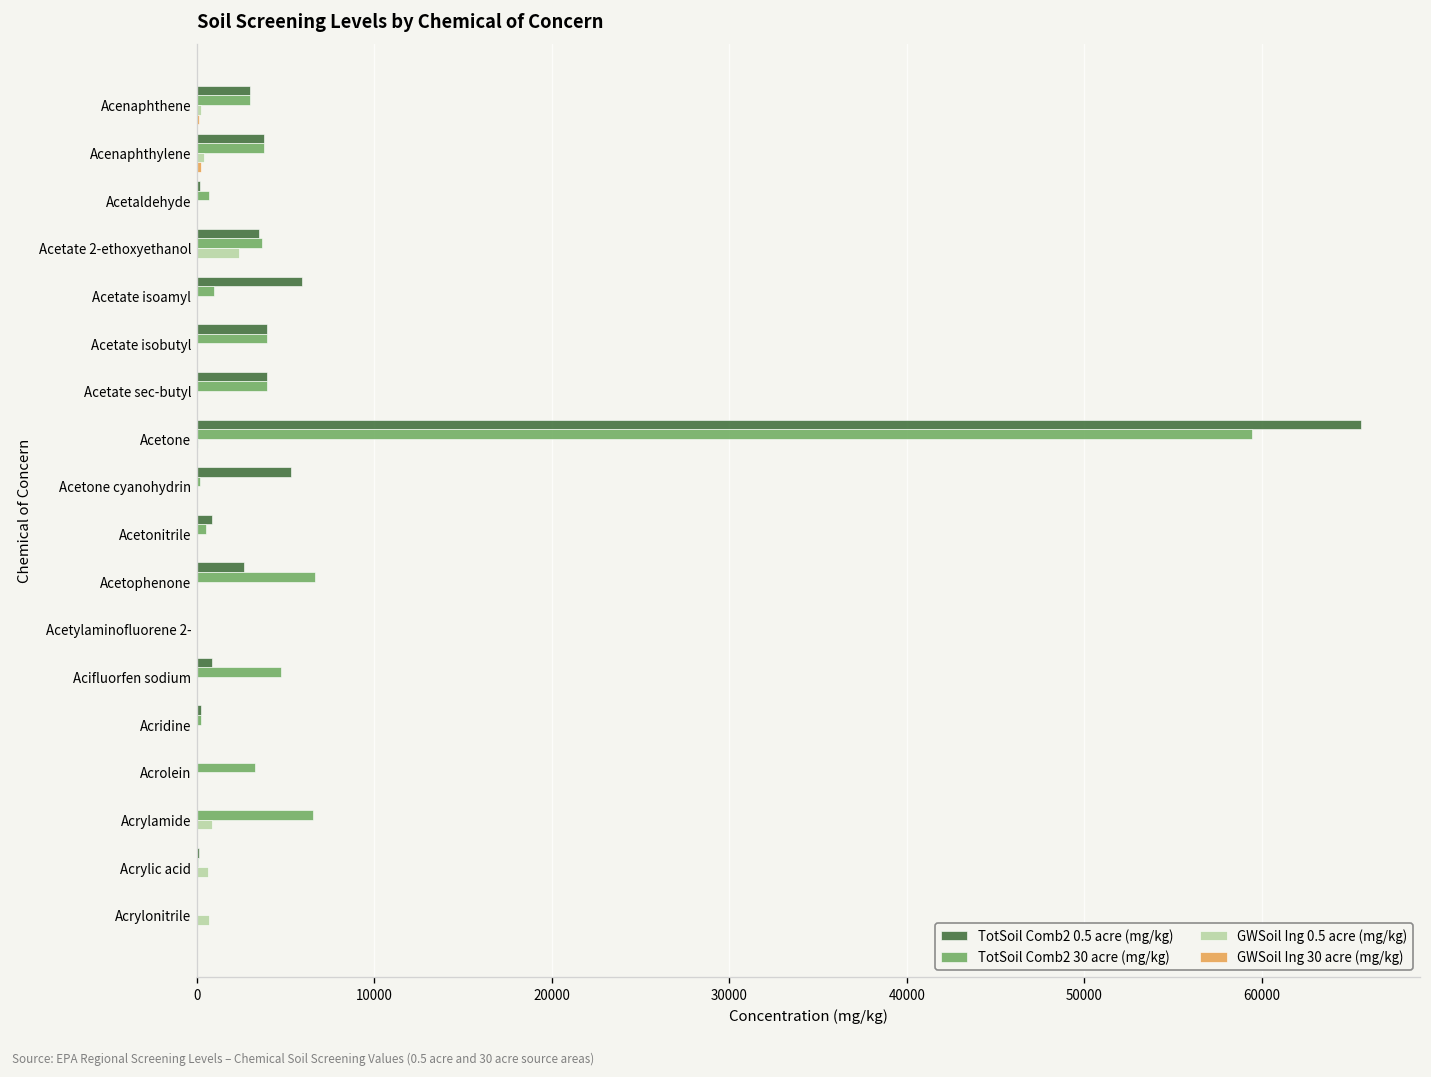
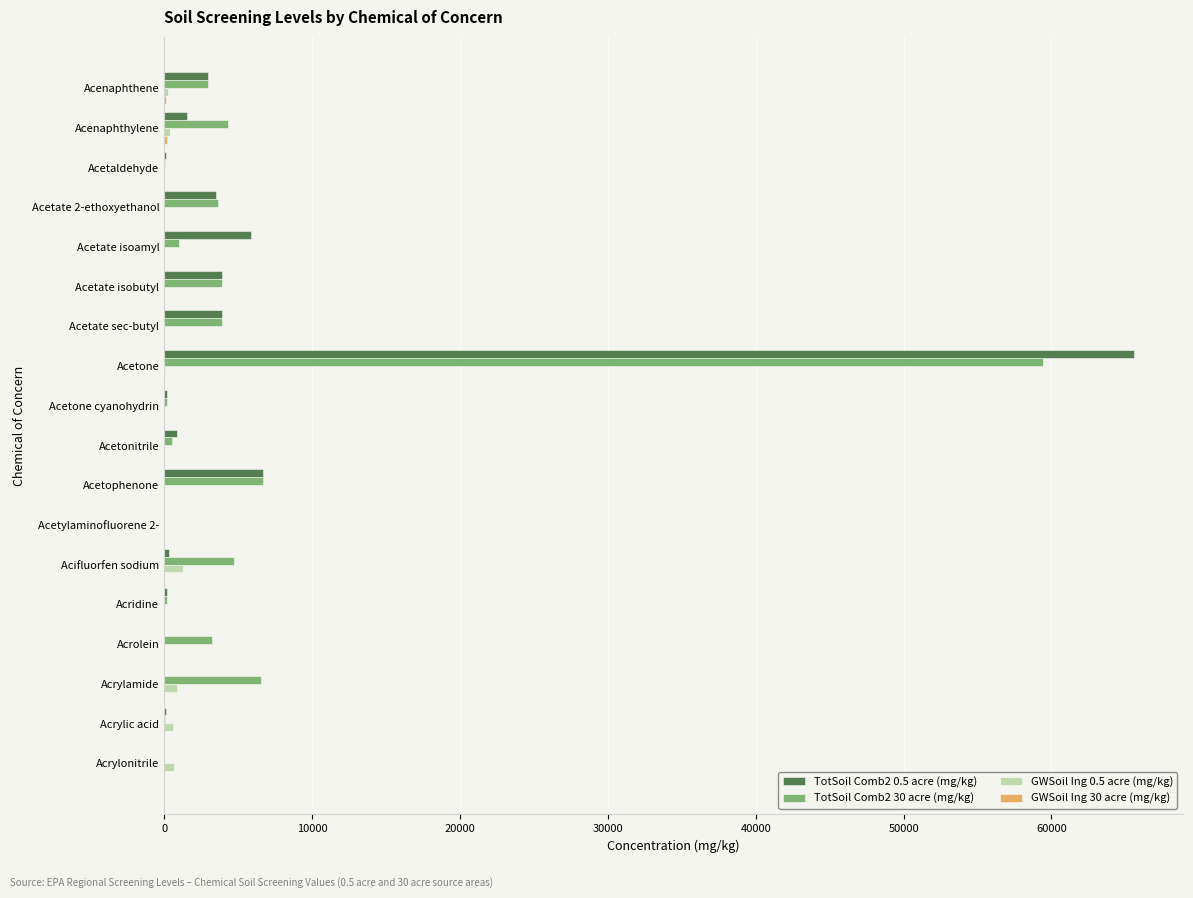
  {
    "TotSoil Comb2 0.5 acre (mg/kg)": {
      "Acenaphthene": 3000,
-     "Acenaphthylene": 3800,
+     "Acenaphthylene": 1600,
      "Acetate 2-ethoxyethanol": 3500,
      "Acetate isoamyl": 5900,
      "Acetate isobutyl": 3900,
      "Acetate sec-butyl": 3900,
      "Acetone": 65600,
-     "Acetone cyanohydrin": 5300,
+     "Acetone cyanohydrin": 200,
      "Acetonitrile": 900,
-     "Acetophenone": 2700,
-     "Acifluorfen sodium": 900,
+     "Acetophenone": 6700,
+     "Acifluorfen sodium": 300,
      "Acridine": 200
    },
    "TotSoil Comb2 30 acre (mg/kg)": {
      "Acenaphthene": 3000,
-     "Acenaphthylene": 3800,
-     "Acetaldehyde": 700,
+     "Acenaphthylene": 4300,
+     "Acetaldehyde": 100,
      "Acetate 2-ethoxyethanol": 3700,
      "Acetate isoamyl": 1000,
      "Acetate isobutyl": 3900,
      "Acetate sec-butyl": 3900,
      "Acetone": 59400,
      "Acetone cyanohydrin": 200,
      "Acetonitrile": 500,
      "Acetophenone": 6700,
      "Acifluorfen sodium": 4700,
      "Acridine": 200,
      "Acrolein": 3200,
      "Acrylamide": 6600
    },
    "GWSoil Ing 0.5 acre (mg/kg)": {
      "Acenaphthene": 200,
      "Acenaphthylene": 400,
-     "Acetate 2-ethoxyethanol": 2400,
-     "Acifluorfen sodium": 0,
+     "Acetate 2-ethoxyethanol": 0,
+     "Acifluorfen sodium": 1300,
      "Acrylamide": 800,
      "Acrylic acid": 600,
      "Acrylonitrile": 700
    },
    "GWSoil Ing 30 acre (mg/kg)": {
      "Acenaphthylene": 200
    }
  }
